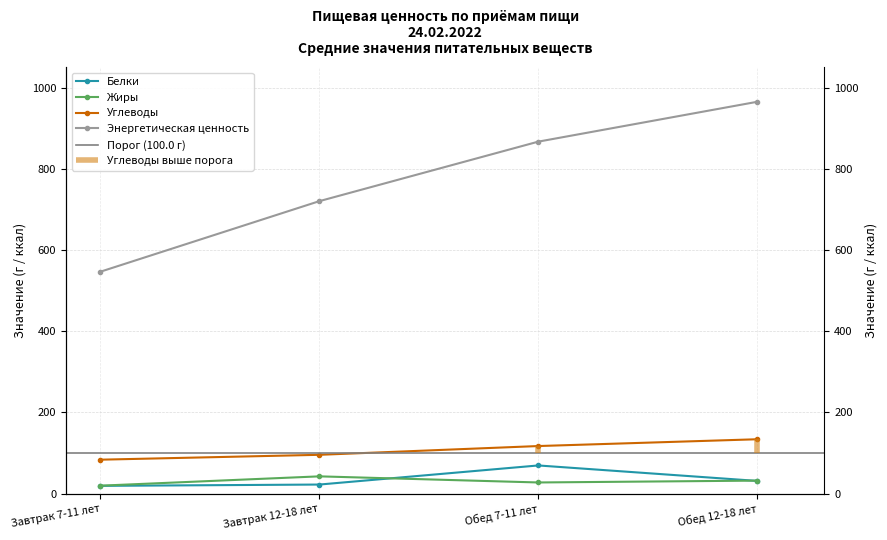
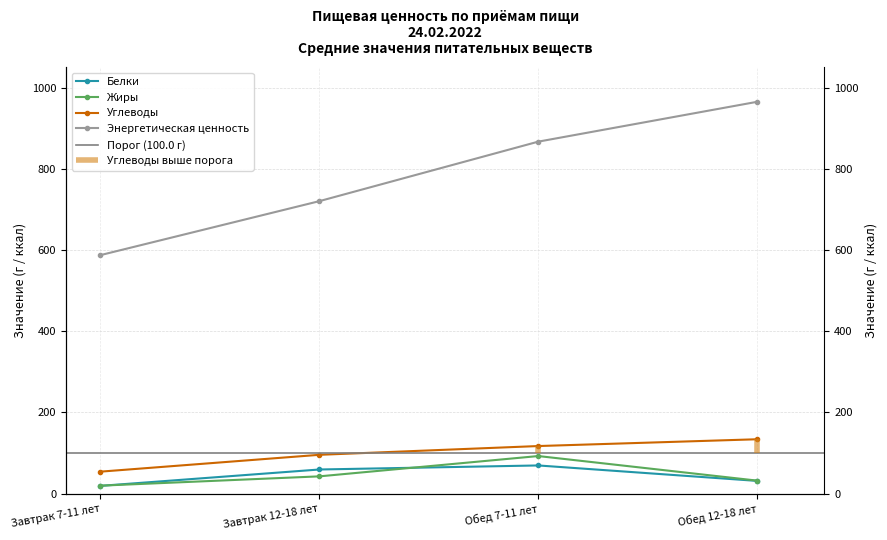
  {
    "Белки": {
-     "Завтрак 12-18 лет": 20,
+     "Завтрак 12-18 лет": 60,
      "Обед 7-11 лет": 70
    },
    "Жиры": {
      "Завтрак 12-18 лет": 40,
-     "Обед 7-11 лет": 30
+     "Обед 7-11 лет": 90
    },
    "Углеводы": {
-     "Завтрак 7-11 лет": 80,
+     "Завтрак 7-11 лет": 50,
      "Завтрак 12-18 лет": 100,
      "Обед 7-11 лет": 120,
      "Обед 12-18 лет": 130
    },
    "Энергетическая ценность": {
-     "Завтрак 7-11 лет": 550,
+     "Завтрак 7-11 лет": 590,
      "Завтрак 12-18 лет": 720,
      "Обед 7-11 лет": 870,
      "Обед 12-18 лет": 970
    }
  }
